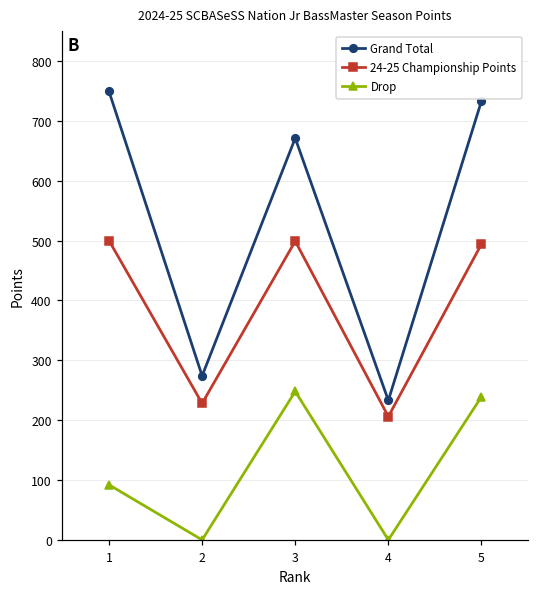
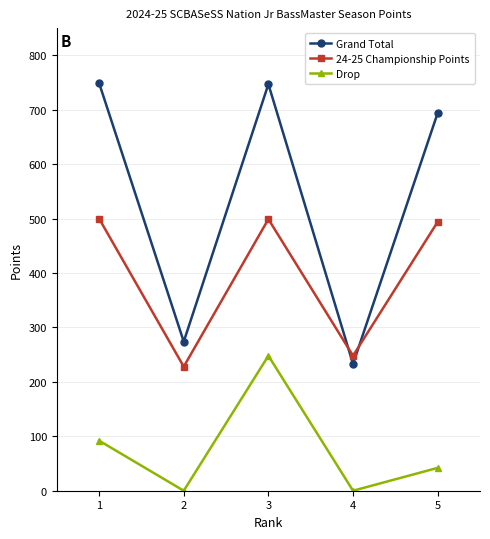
  {
    "Grand Total": {
      "1": 750,
      "2": 270,
-     "3": 670,
+     "3": 750,
      "4": 230,
-     "5": 730
+     "5": 690
    },
    "24-25 Championship Points": {
      "1": 500,
      "2": 230,
      "3": 500,
-     "4": 210,
+     "4": 250,
      "5": 490
    },
    "Drop": {
      "1": 90,
      "2": 0,
      "3": 250,
      "4": 0,
-     "5": 240
+     "5": 40
    }
  }
